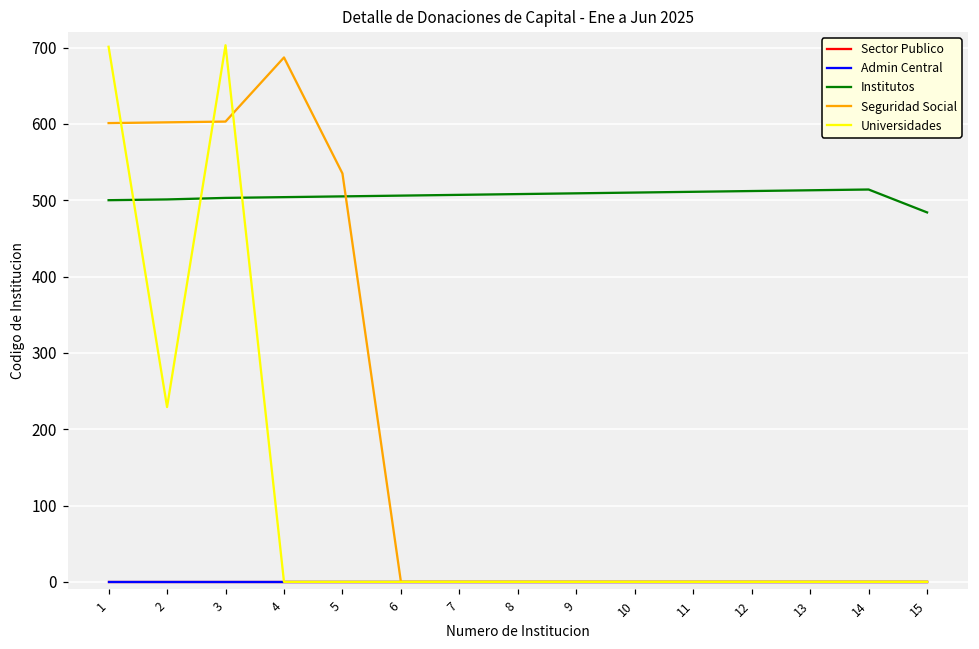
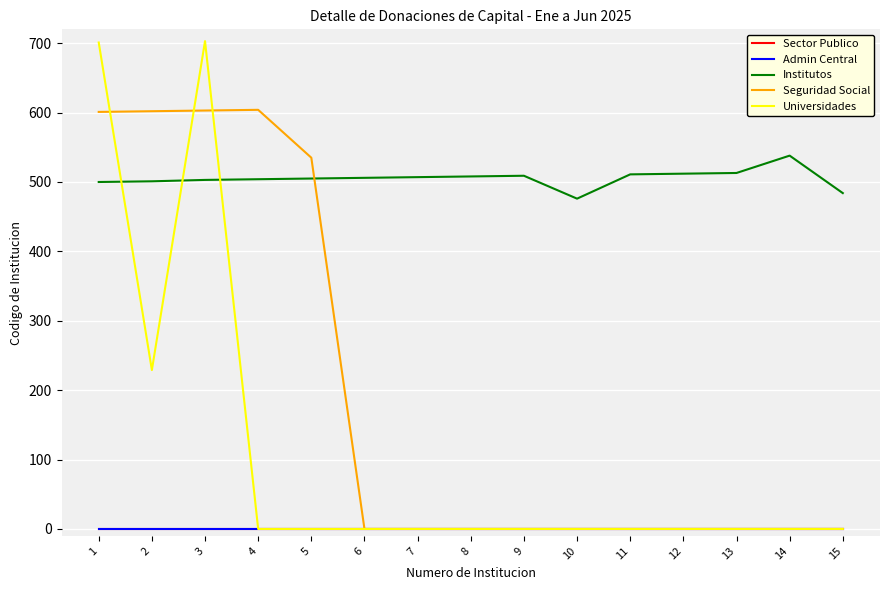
  {
    "Admin Central": {
      "1": 0,
      "2": 0,
      "3": 0
    },
    "Institutos": {
      "1": 500,
      "2": 500,
      "3": 500,
      "4": 500,
      "5": 510,
      "6": 510,
      "7": 510,
      "8": 510,
      "9": 510,
-     "10": 510,
+     "10": 480,
      "11": 510,
      "12": 510,
      "13": 510,
-     "14": 510,
+     "14": 540,
      "15": 480
    },
    "Seguridad Social": {
      "1": 600,
      "2": 600,
      "3": 600,
-     "4": 690,
+     "4": 600,
      "5": 540
    },
    "Universidades": {
      "1": 700,
      "2": 230,
      "3": 700
    }
  }
